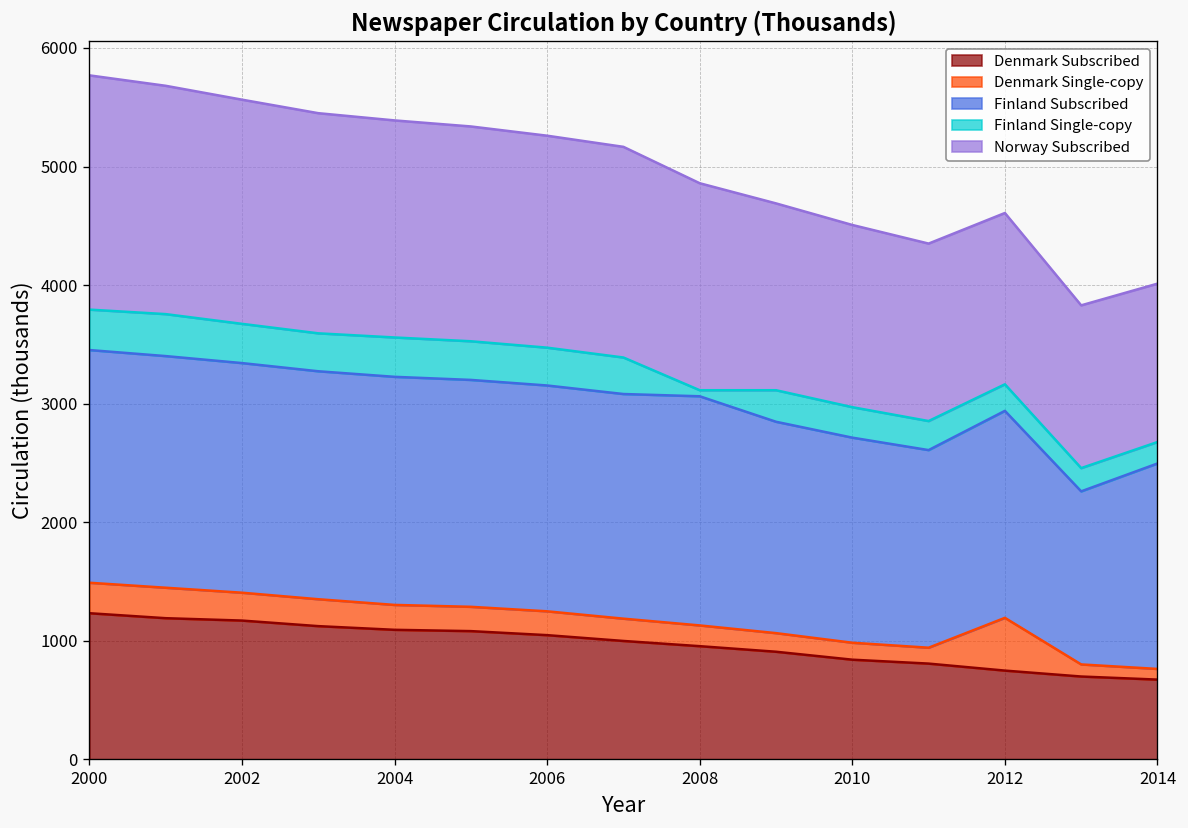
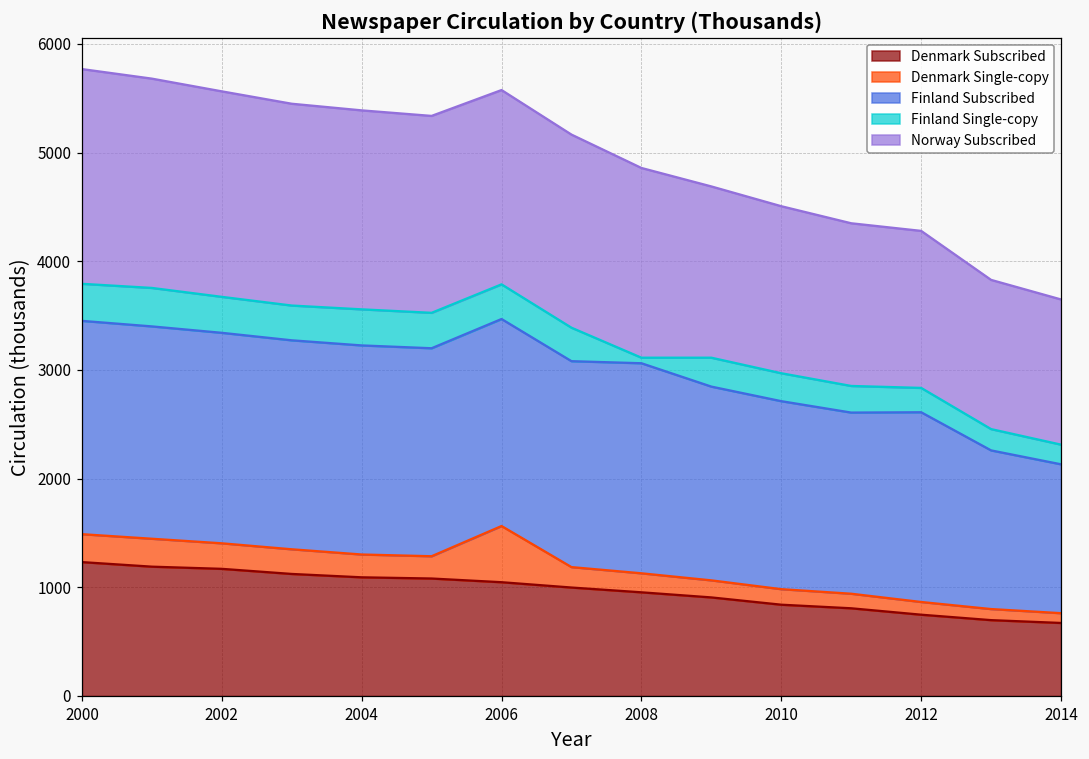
  {
    "Denmark Subscribed": {
      "2000": 1200,
      "2002": 1200,
      "2004": 1100,
      "2006": 1000,
      "2008": 1000,
      "2010": 800,
      "2012": 700,
      "2014": 700
    },
    "Denmark Single-copy": {
      "2000": 300,
      "2002": 200,
      "2004": 200,
-     "2006": 200,
+     "2006": 500,
      "2008": 200,
      "2010": 100,
-     "2012": 400,
+     "2012": 100,
      "2014": 100
    },
    "Finland Subscribed": {
      "2000": 2000,
      "2002": 1900,
      "2004": 1900,
      "2006": 1900,
      "2008": 1900,
      "2010": 1700,
      "2012": 1700,
-     "2014": 1700
+     "2014": 1400
    },
    "Finland Single-copy": {
      "2000": 300,
      "2002": 300,
      "2004": 300,
      "2006": 300,
      "2008": 100,
      "2010": 300,
      "2012": 200,
      "2014": 200
    },
    "Norway Subscribed": {
      "2000": 2000,
      "2002": 1900,
      "2004": 1800,
      "2006": 1800,
      "2008": 1700,
      "2010": 1500,
      "2012": 1400,
      "2014": 1300
    }
  }
